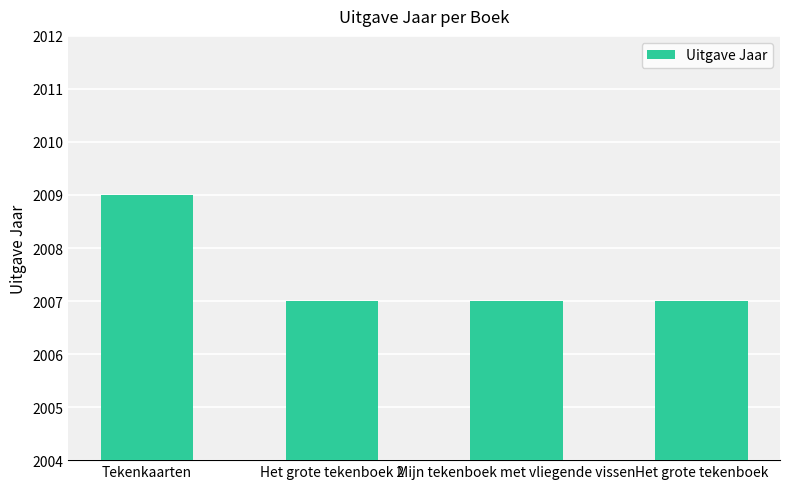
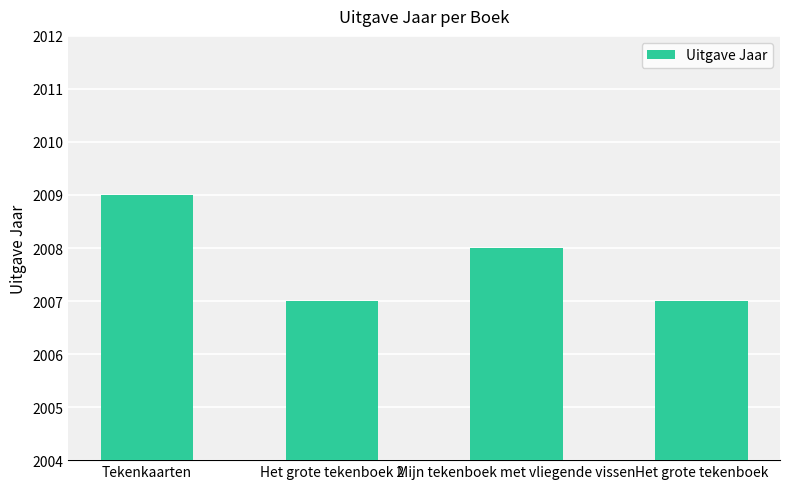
  {
    "Tekenkaarten": 2009,
    "Het grote tekenboek 2": 2007,
-   "Mijn tekenboek met vliegende vissen": 2007,
+   "Mijn tekenboek met vliegende vissen": 2008,
    "Het grote tekenboek": 2007
  }
